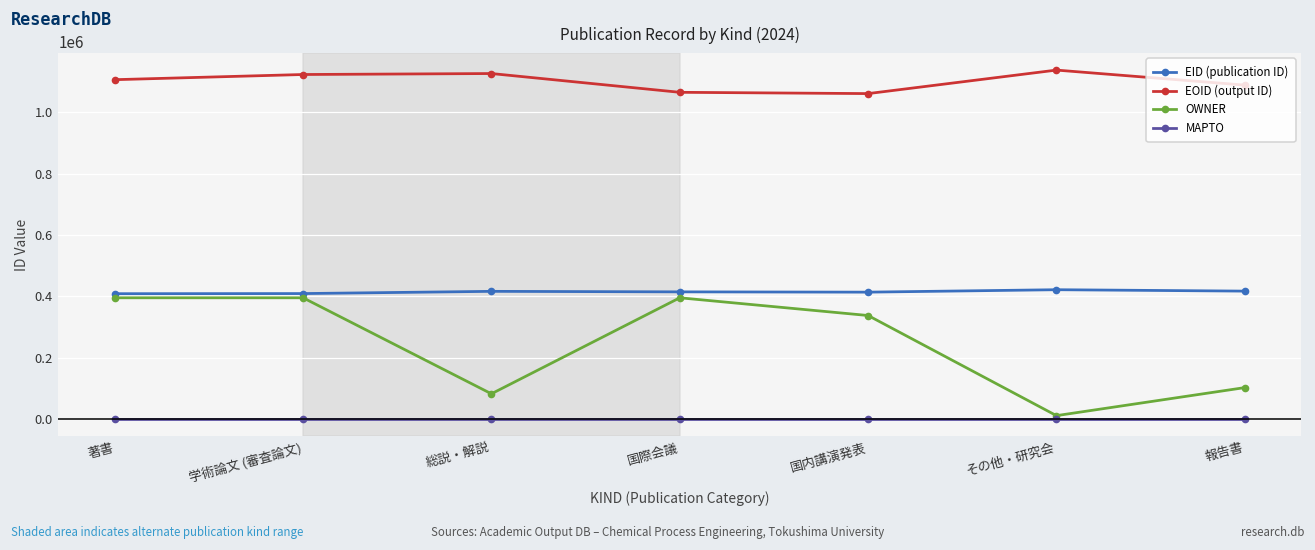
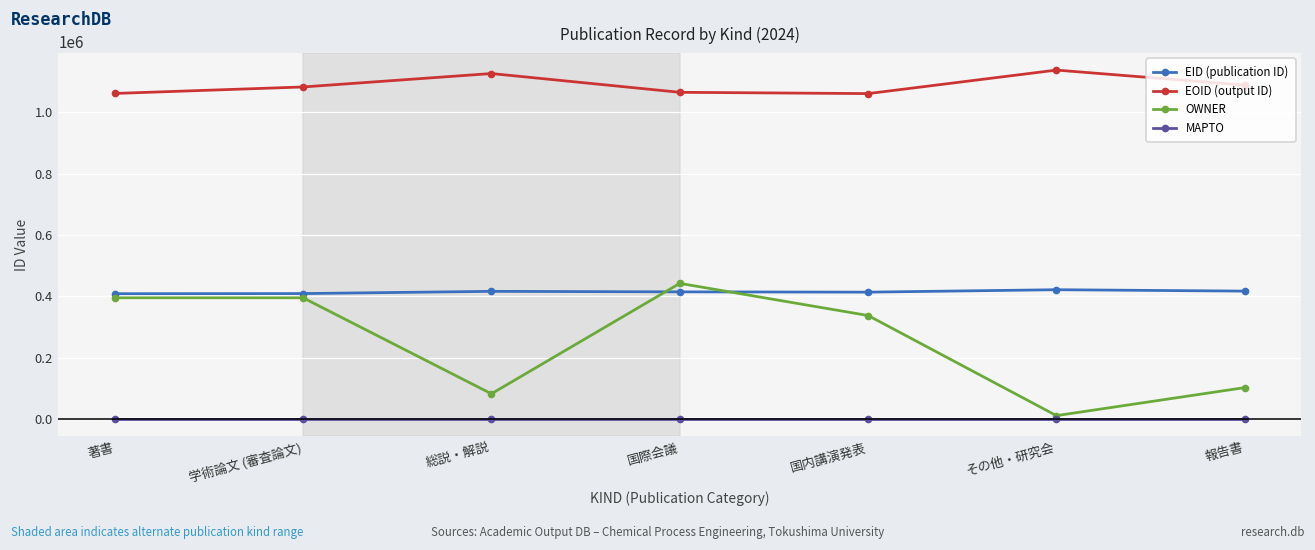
  {
    "EOID (output ID)": {
-     "著書": 1110000,
-     "学術論文 (審査論文)": 1120000,
+     "著書": 1060000,
+     "学術論文 (審査論文)": 1080000,
      "総説・解説": 1130000,
      "国際会議": 1070000,
      "国内講演発表": 1060000,
      "その他・研究会": 1140000
    },
    "OWNER": {
      "著書": 400000,
      "学術論文 (審査論文)": 400000,
      "総説・解説": 80000,
-     "国際会議": 400000,
+     "国際会議": 440000,
      "国内講演発表": 340000,
      "その他・研究会": 10000,
      "報告書": 100000
    }
  }
